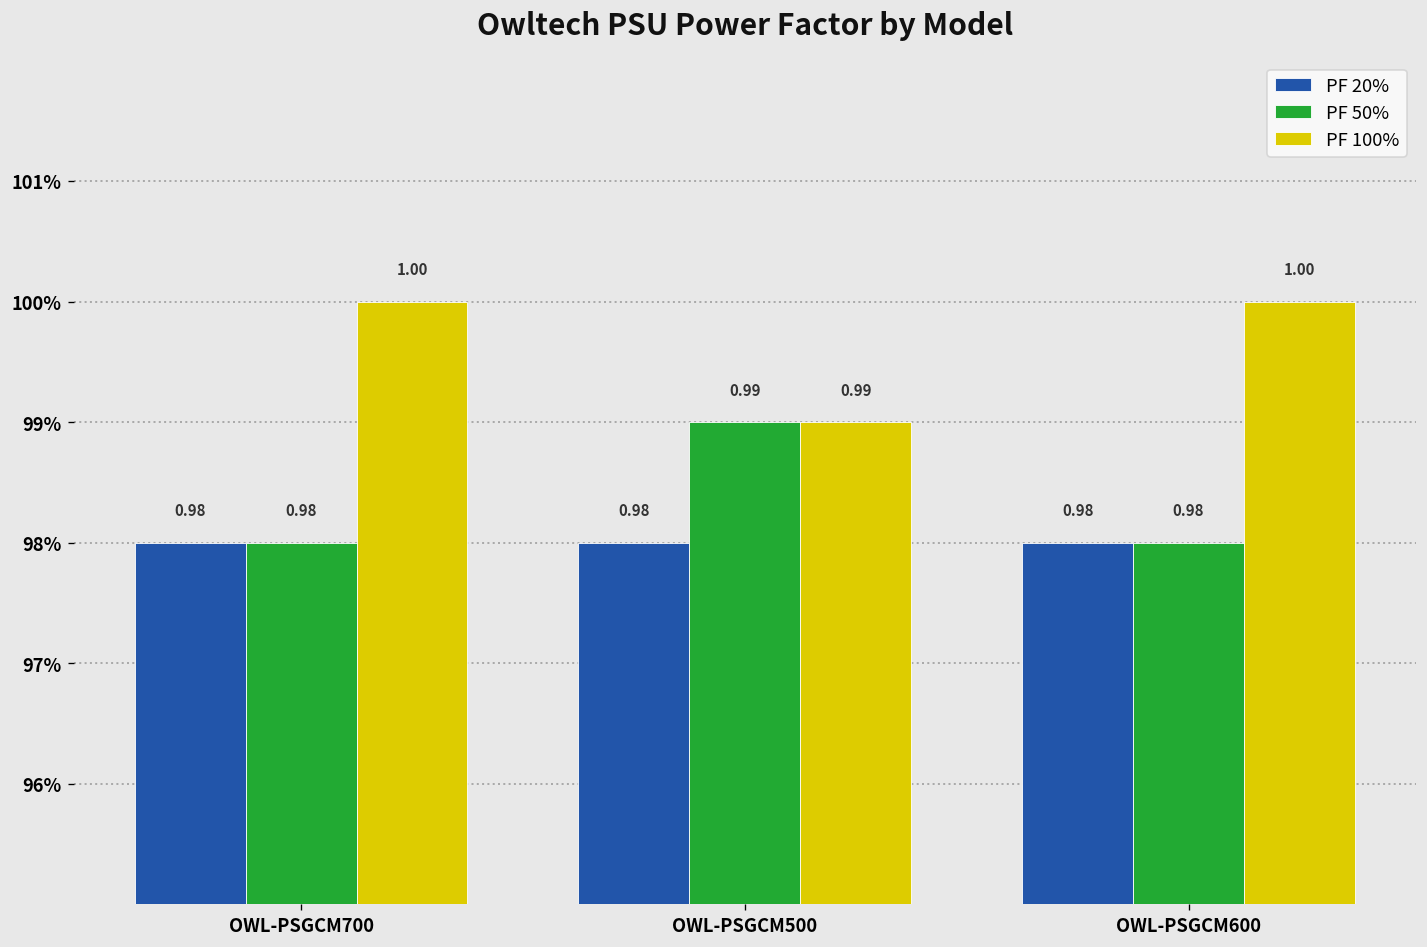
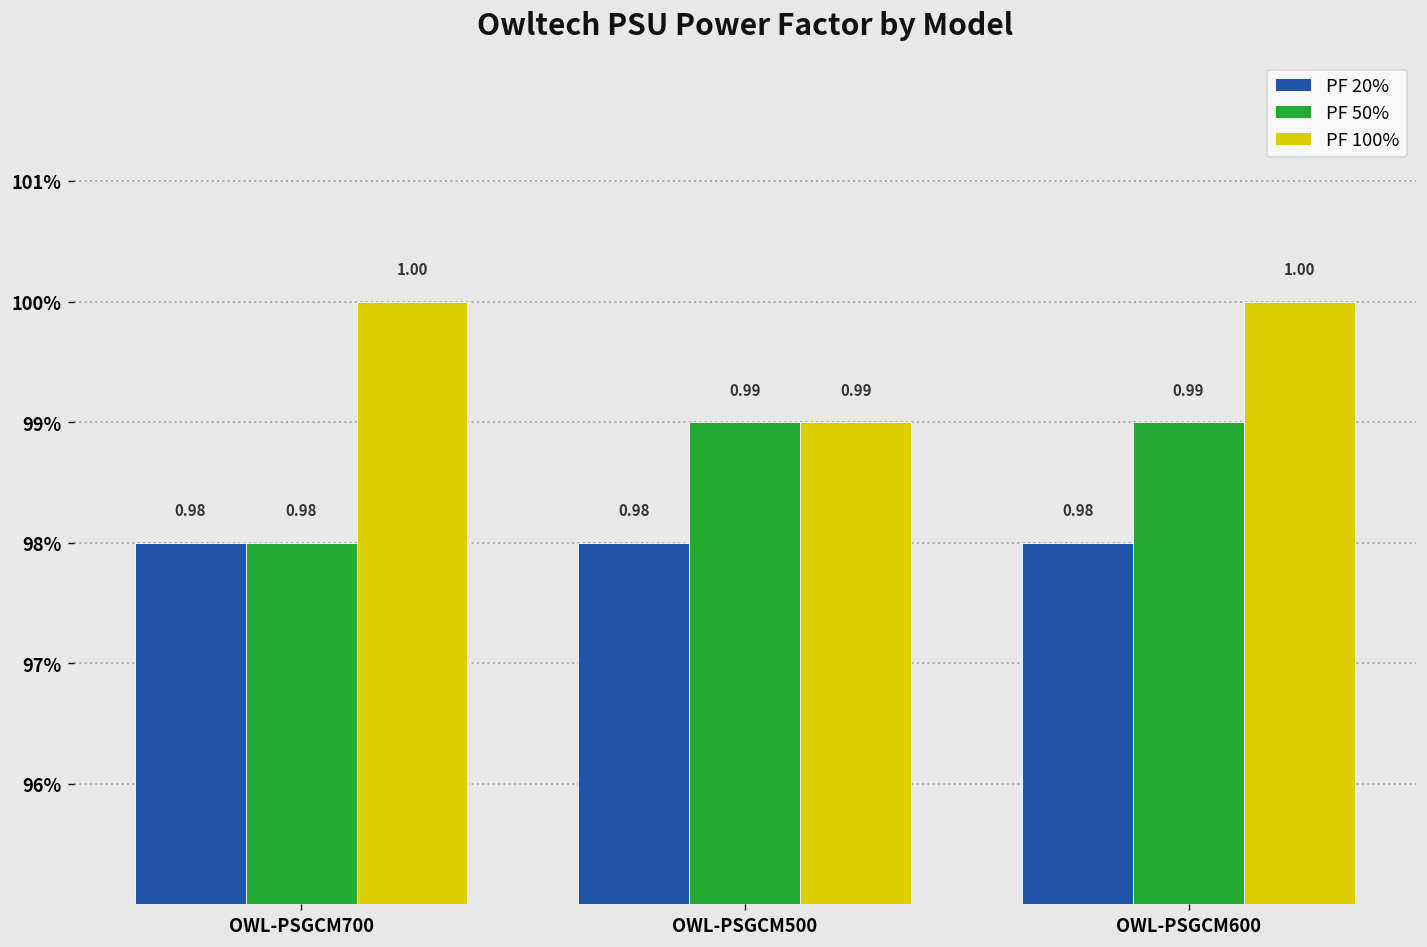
  {
    "PF 20%": {
      "OWL-PSGCM700": 0.98,
      "OWL-PSGCM500": 0.98,
      "OWL-PSGCM600": 0.98
    },
    "PF 50%": {
      "OWL-PSGCM700": 0.98,
      "OWL-PSGCM500": 0.99,
-     "OWL-PSGCM600": 0.98
+     "OWL-PSGCM600": 0.99
    },
    "PF 100%": {
      "OWL-PSGCM700": 1.00,
      "OWL-PSGCM500": 0.99,
      "OWL-PSGCM600": 1.00
    }
  }
